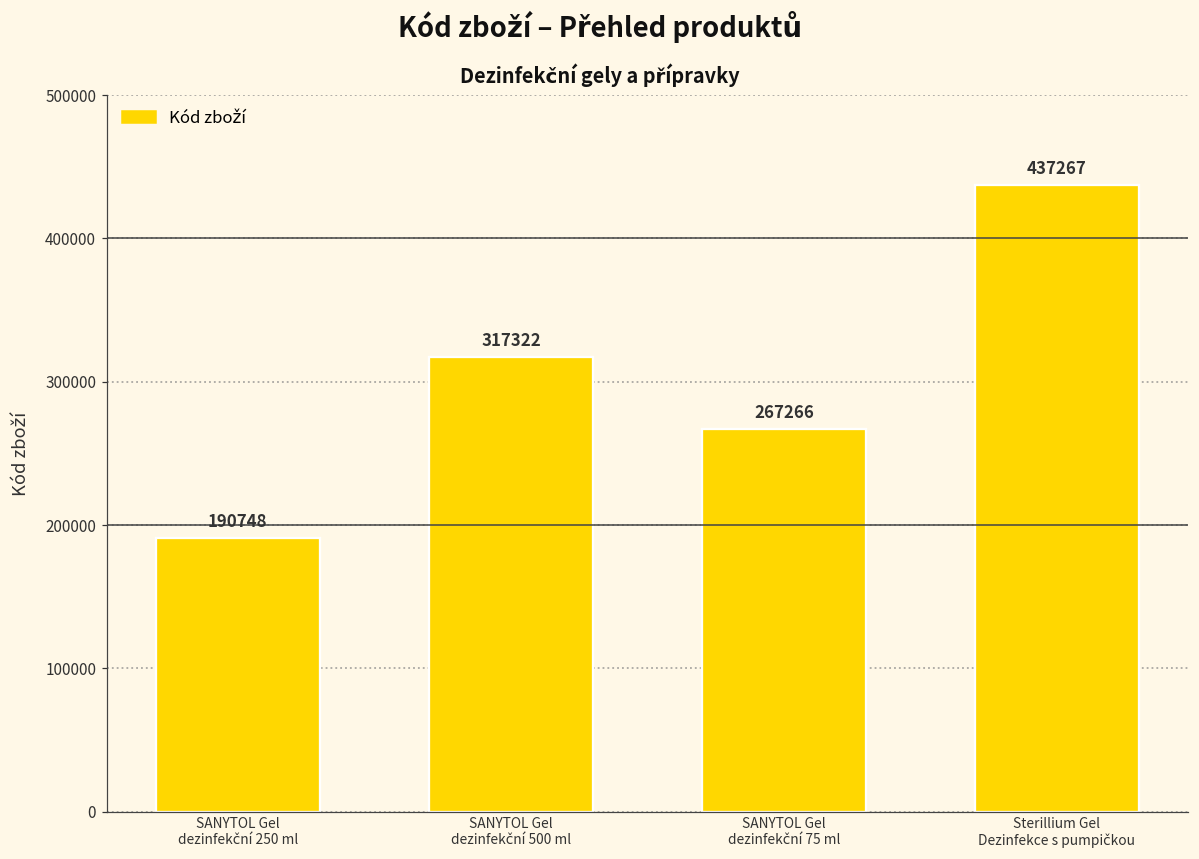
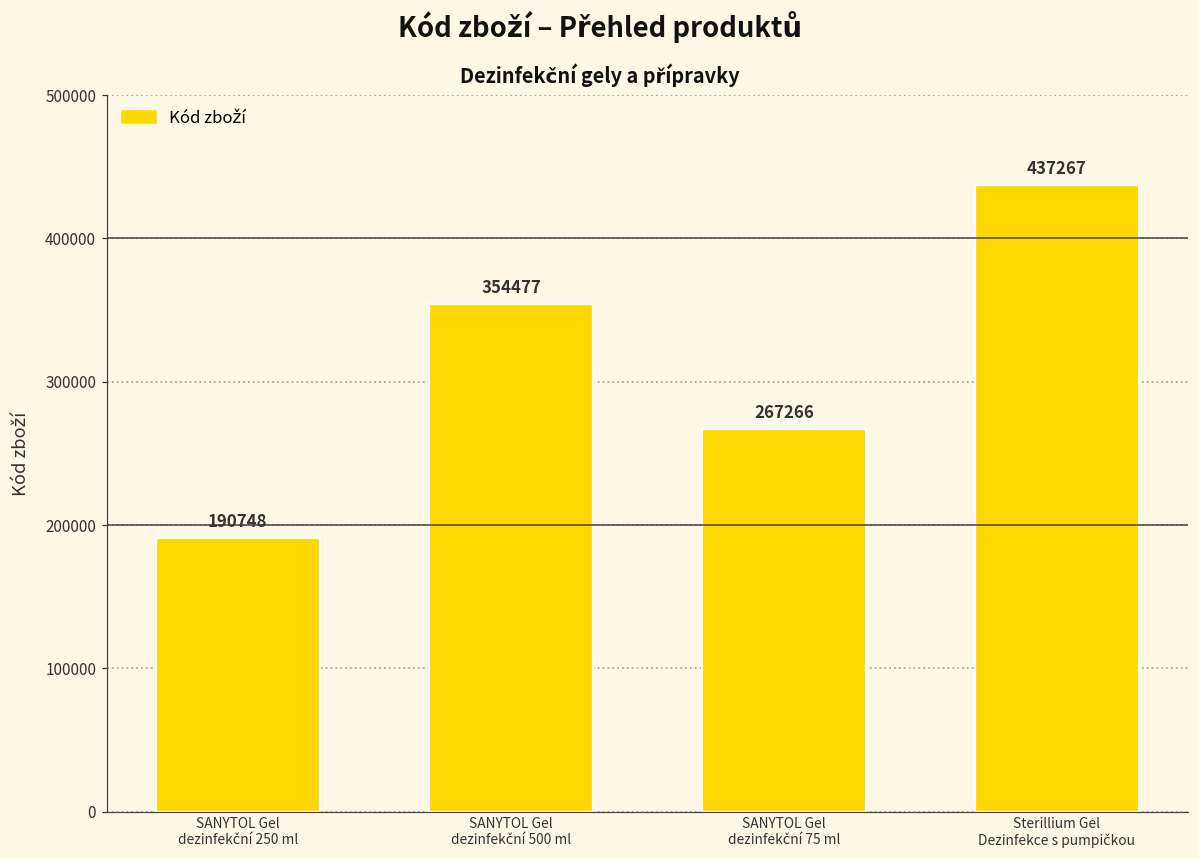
  {
    "SANYTOL Gel dezinfekční 250 ml": 190748,
-   "SANYTOL Gel dezinfekční 500 ml": 317322,
+   "SANYTOL Gel dezinfekční 500 ml": 354477,
    "SANYTOL Gel dezinfekční 75 ml": 267266,
    "Sterillium Gel Dezinfekce s pumpičkou": 437267
  }
